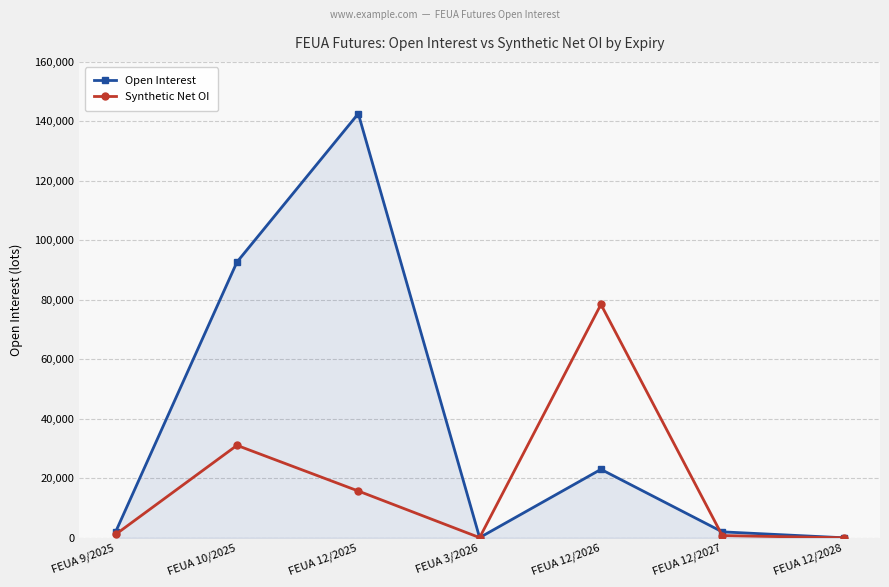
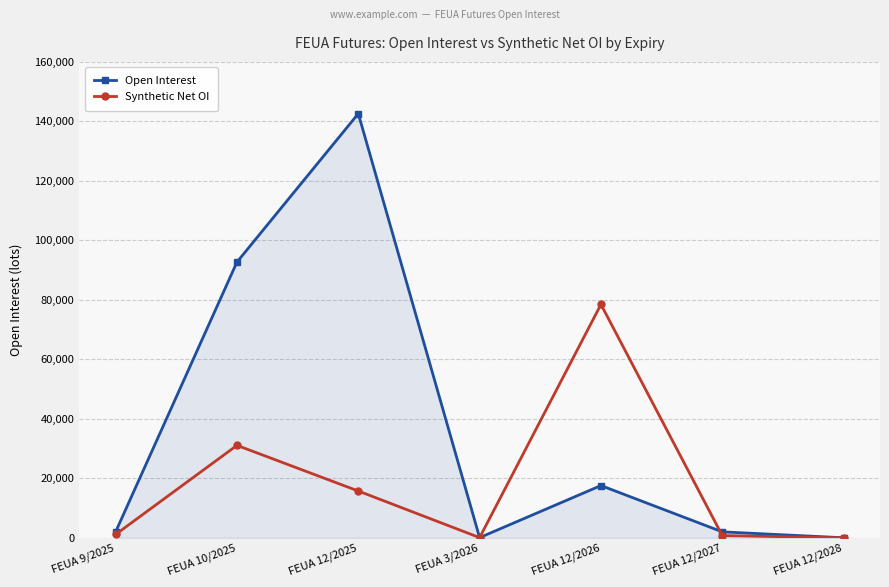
  {
    "Open Interest": {
      "FEUA 9/2025": "2,000",
      "FEUA 10/2025": "93,000",
      "FEUA 12/2025": "143,000",
-     "FEUA 12/2026": "23,000",
+     "FEUA 12/2026": "18,000",
      "FEUA 12/2027": "2,000"
    },
    "Synthetic Net OI": {
      "FEUA 9/2025": "1,000",
      "FEUA 10/2025": "31,000",
      "FEUA 12/2025": "16,000",
      "FEUA 12/2026": "78,000",
      "FEUA 12/2027": "1,000"
    }
  }
